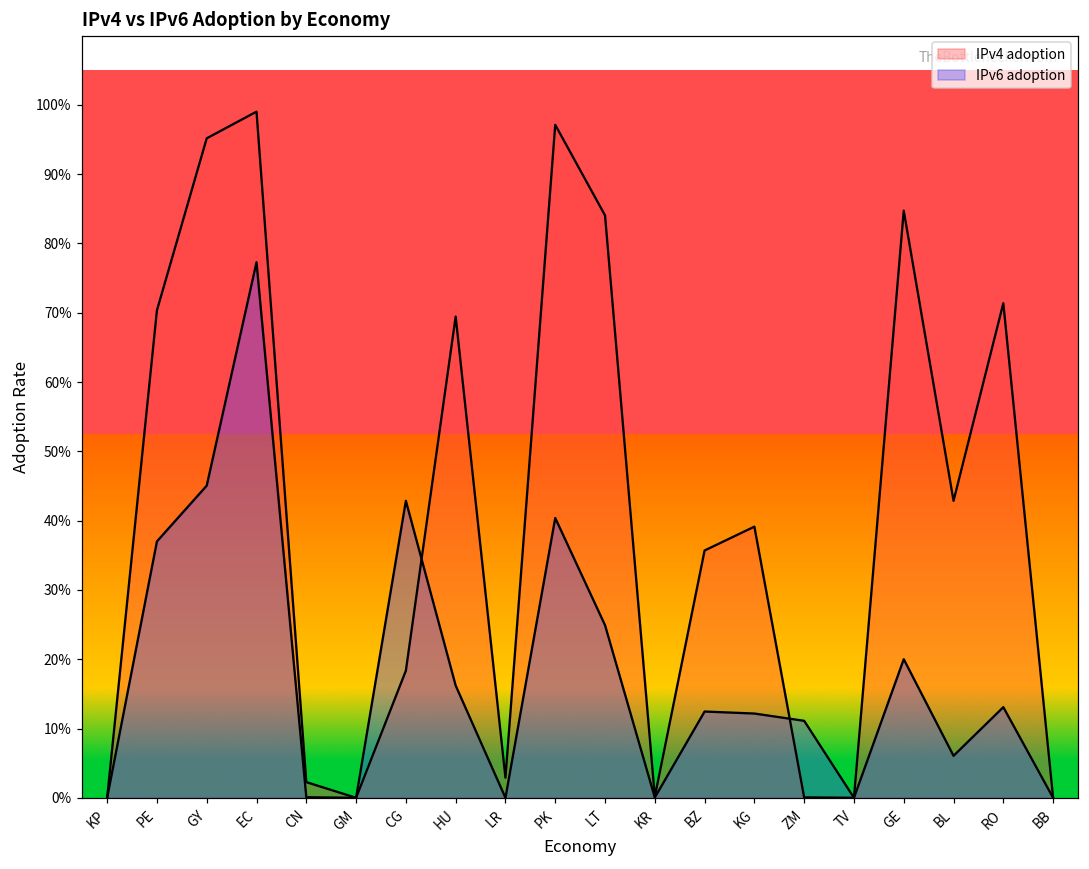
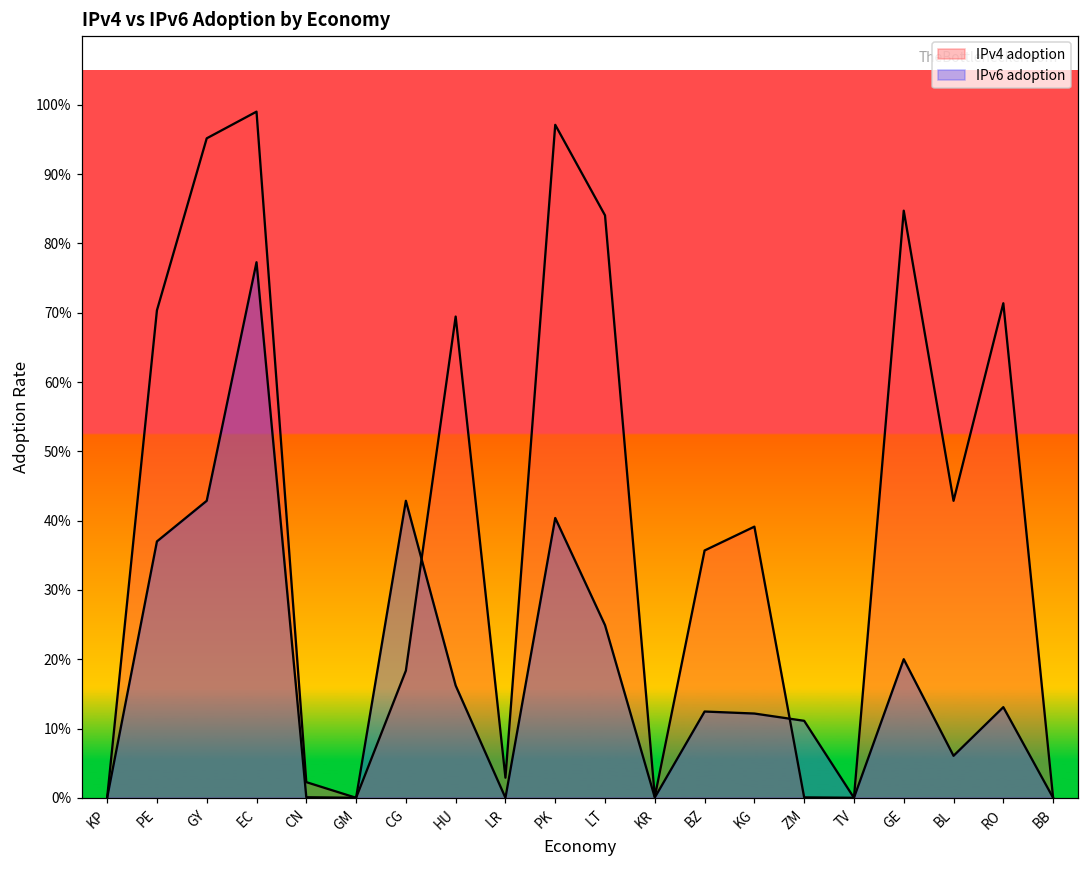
  {
    "IPv4 adoption": {
      "PE": "70%",
      "GY": "95%",
      "EC": "99%",
      "CN": "2%",
      "CG": "18%",
      "HU": "69%",
      "LR": "3%",
      "PK": "97%",
      "LT": "84%",
      "BZ": "36%",
      "KG": "39%",
      "ZM": "0%",
      "GE": "85%",
      "BL": "43%",
      "RO": "71%"
    },
    "IPv6 adoption": {
      "PE": "37%",
-     "GY": "45%",
+     "GY": "43%",
      "EC": "77%",
      "CN": "0%",
      "CG": "43%",
      "HU": "16%",
      "LR": "0%",
      "PK": "40%",
      "LT": "25%",
      "BZ": "12%",
      "KG": "12%",
      "ZM": "11%",
      "GE": "20%",
      "BL": "6%",
      "RO": "13%"
    }
  }
